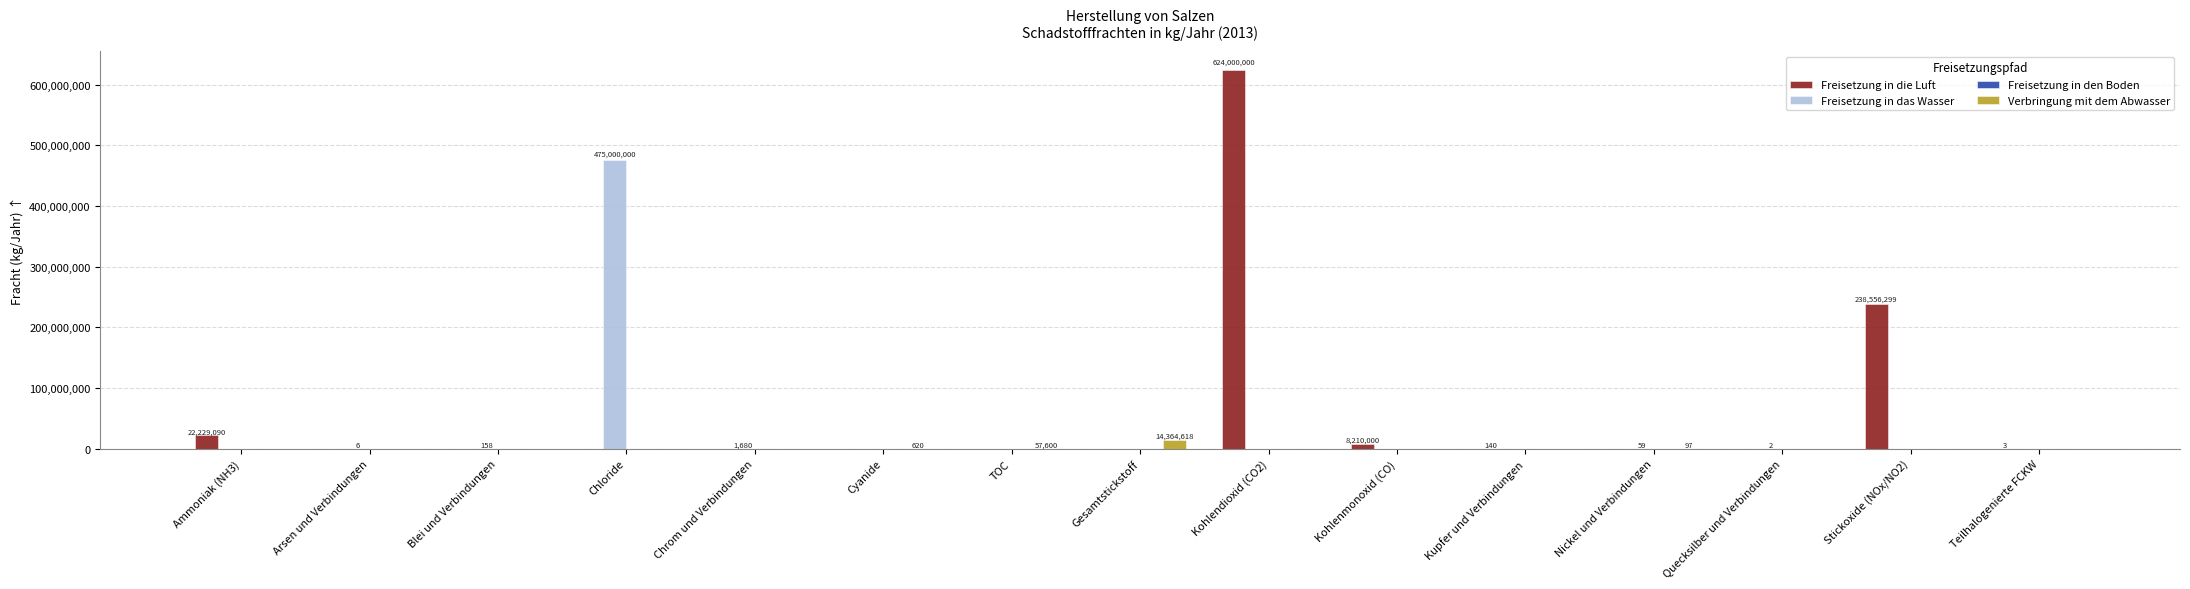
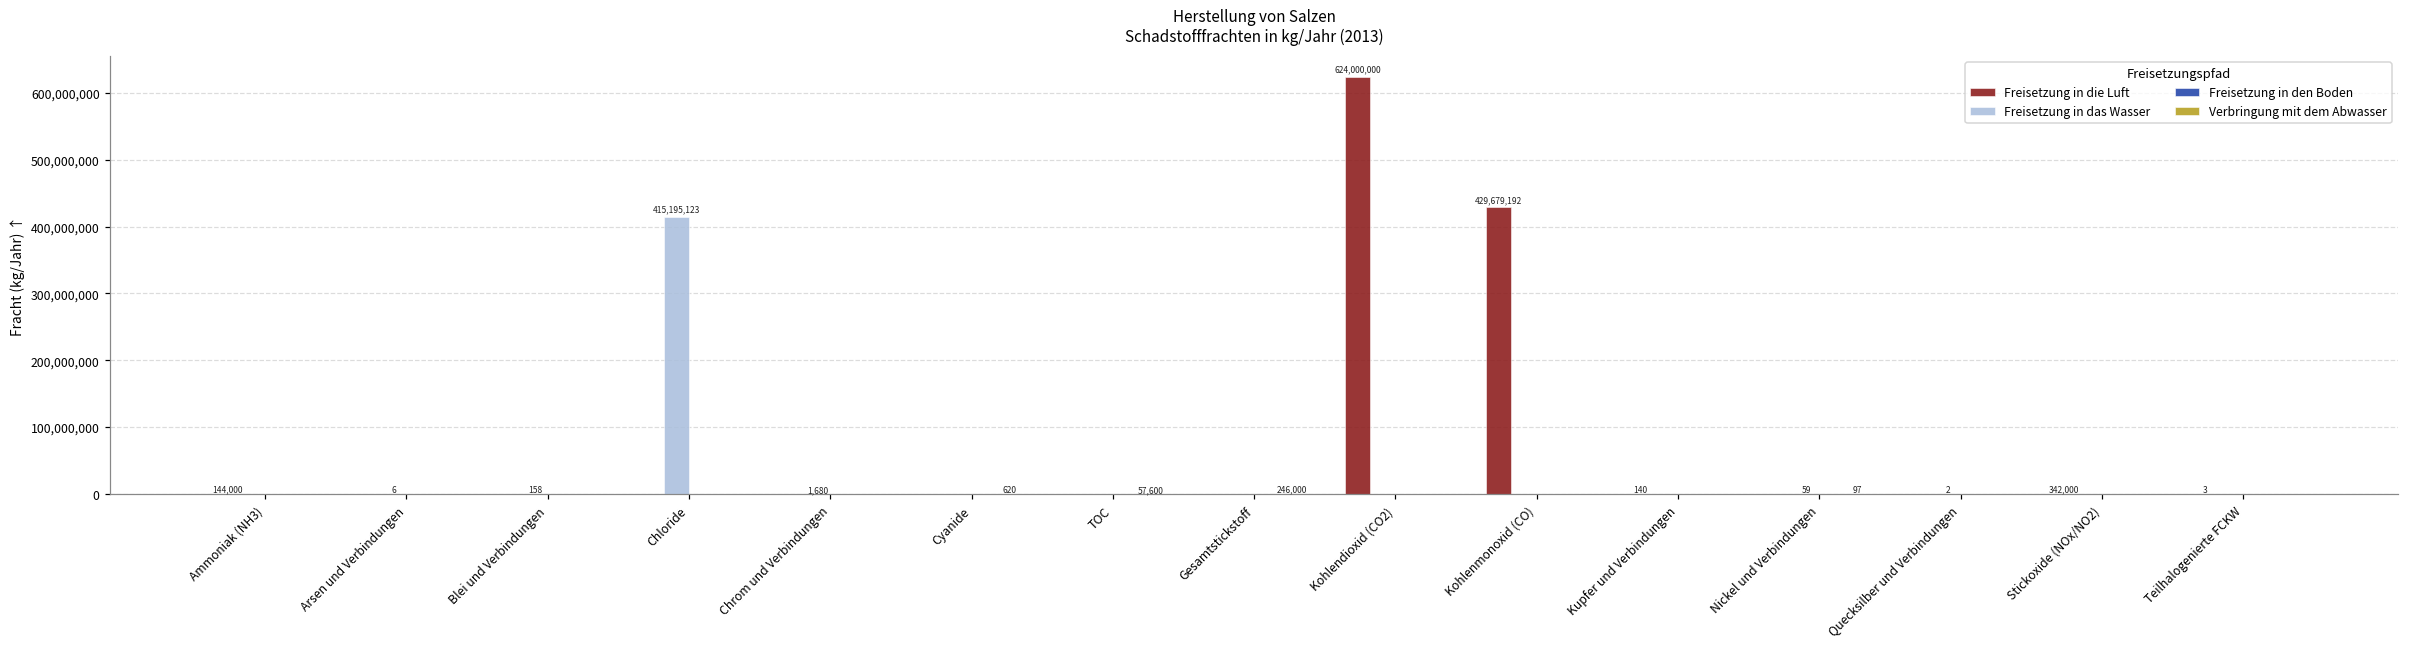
  {
    "Freisetzung in die Luft": {
-     "Ammoniak (NH3)": "22,229,090",
+     "Ammoniak (NH3)": "144,000",
      "Kohlendioxid (CO2)": "624,000,000",
-     "Kohlenmonoxid (CO)": "8,210,000",
+     "Kohlenmonoxid (CO)": "429,679,192",
      "Kupfer und Verbindungen": "140",
-     "Stickoxide (NOx/NO2)": "238,556,299",
+     "Stickoxide (NOx/NO2)": "342,000",
      "Teilhalogenierte FCKW": "3"
    },
    "Freisetzung in das Wasser": {
      "Arsen und Verbindungen": "6",
      "Blei und Verbindungen": "158",
-     "Chloride": "475,000,000",
+     "Chloride": "415,195,123",
      "Chrom und Verbindungen": "1,680",
      "Nickel und Verbindungen": "59",
      "Quecksilber und Verbindungen": "2"
    },
    "Freisetzung in den Boden": {
      "Ammoniak (NH3)": "0",
      "Arsen und Verbindungen": "0",
      "Blei und Verbindungen": "0",
      "Chloride": "0",
      "Chrom und Verbindungen": "0",
      "Cyanide": "0",
      "TOC": "0",
      "Gesamtstickstoff": "0",
      "Kohlendioxid (CO2)": "0",
      "Kohlenmonoxid (CO)": "0",
      "Kupfer und Verbindungen": "0",
      "Nickel und Verbindungen": "0",
      "Quecksilber und Verbindungen": "0",
      "Stickoxide (NOx/NO2)": "0",
      "Teilhalogenierte FCKW": "0"
    },
    "Verbringung mit dem Abwasser": {
      "Cyanide": "620",
      "TOC": "57,600",
-     "Gesamtstickstoff": "14,364,618",
+     "Gesamtstickstoff": "246,000",
      "Nickel und Verbindungen": "97"
    }
  }
